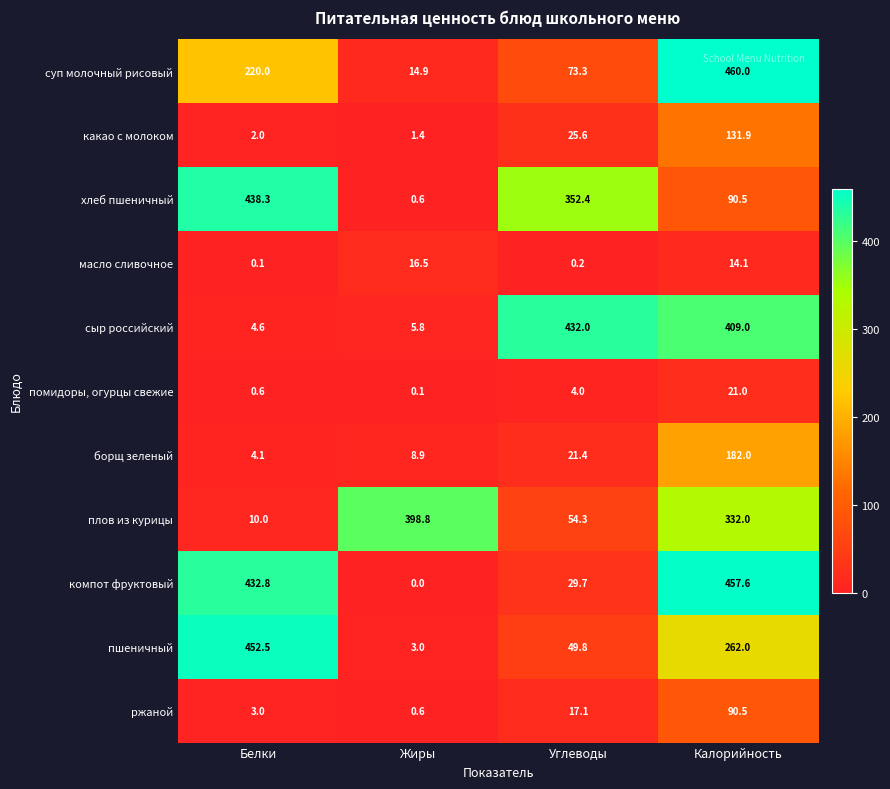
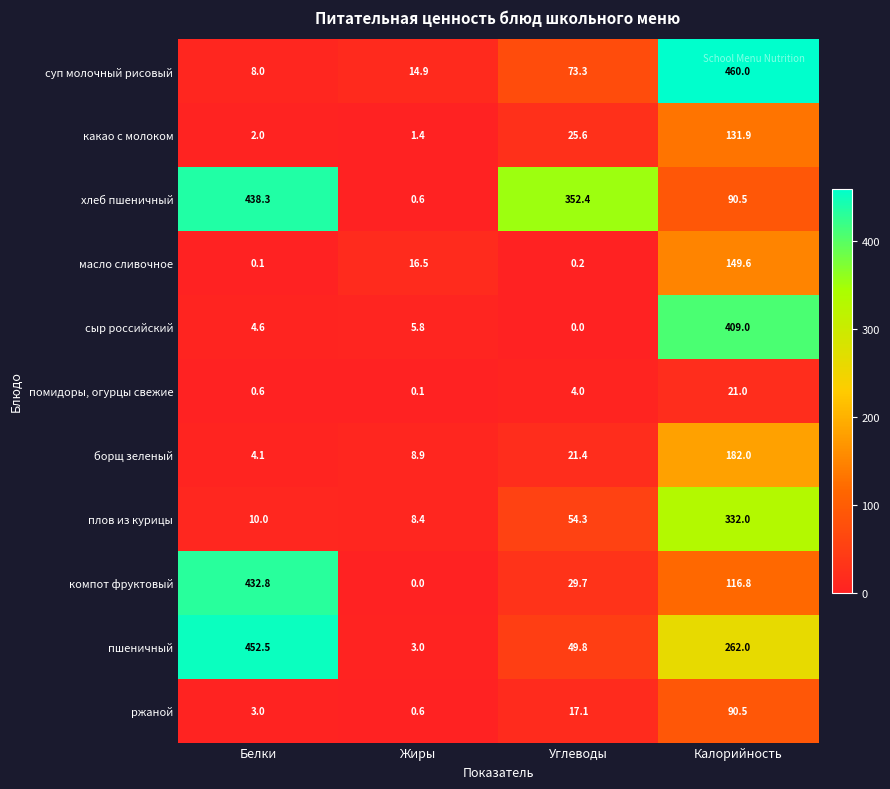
  {
    "суп молочный рисовый": {
-     "Белки": 220.0,
+     "Белки": 8.0,
      "Жиры": 14.9,
      "Углеводы": 73.3
    },
    "какао с молоком": {
      "Белки": 2.0,
      "Жиры": 1.4,
      "Углеводы": 25.6,
      "Калорийность": 131.9
    },
    "хлеб пшеничный": {
      "Белки": 438.3,
      "Жиры": 0.6,
      "Углеводы": 352.4,
      "Калорийность": 90.5
    },
    "масло сливочное": {
      "Белки": 0.1,
      "Жиры": 16.5,
      "Углеводы": 0.2,
-     "Калорийность": 14.1
+     "Калорийность": 149.6
    },
    "сыр российский": {
      "Белки": 4.6,
      "Жиры": 5.8,
-     "Углеводы": 432.0,
+     "Углеводы": 0.0,
      "Калорийность": 409.0
    },
    "помидоры, огурцы свежие": {
      "Белки": 0.6,
      "Жиры": 0.1,
      "Углеводы": 4.0,
      "Калорийность": 21.0
    },
    "борщ зеленый": {
      "Белки": 4.1,
      "Жиры": 8.9,
      "Углеводы": 21.4,
      "Калорийность": 182.0
    },
    "плов из курицы": {
      "Белки": 10.0,
-     "Жиры": 398.8,
+     "Жиры": 8.4,
      "Углеводы": 54.3,
      "Калорийность": 332.0
    },
    "компот фруктовый": {
      "Белки": 432.8,
      "Жиры": 0.0,
      "Углеводы": 29.7,
-     "Калорийность": 457.6
+     "Калорийность": 116.8
    },
    "пшеничный": {
      "Белки": 452.5,
      "Жиры": 3.0,
      "Углеводы": 49.8,
      "Калорийность": 262.0
    },
    "ржаной": {
      "Белки": 3.0,
      "Жиры": 0.6,
      "Углеводы": 17.1,
      "Калорийность": 90.5
    }
  }
